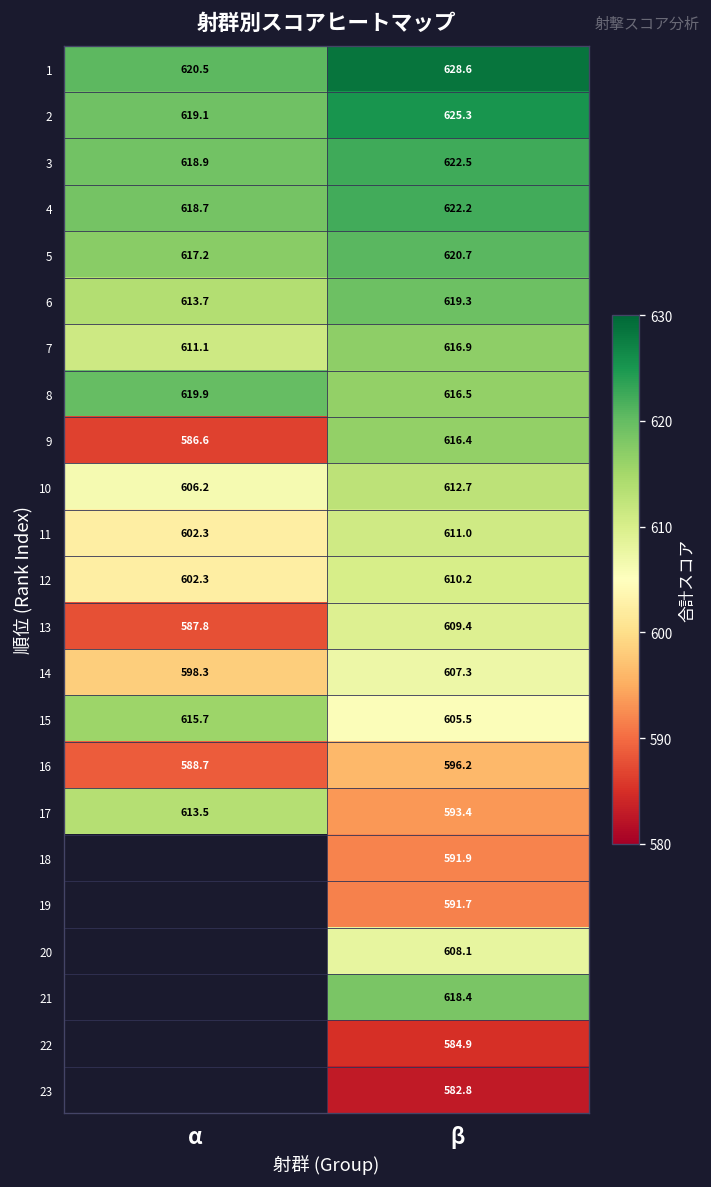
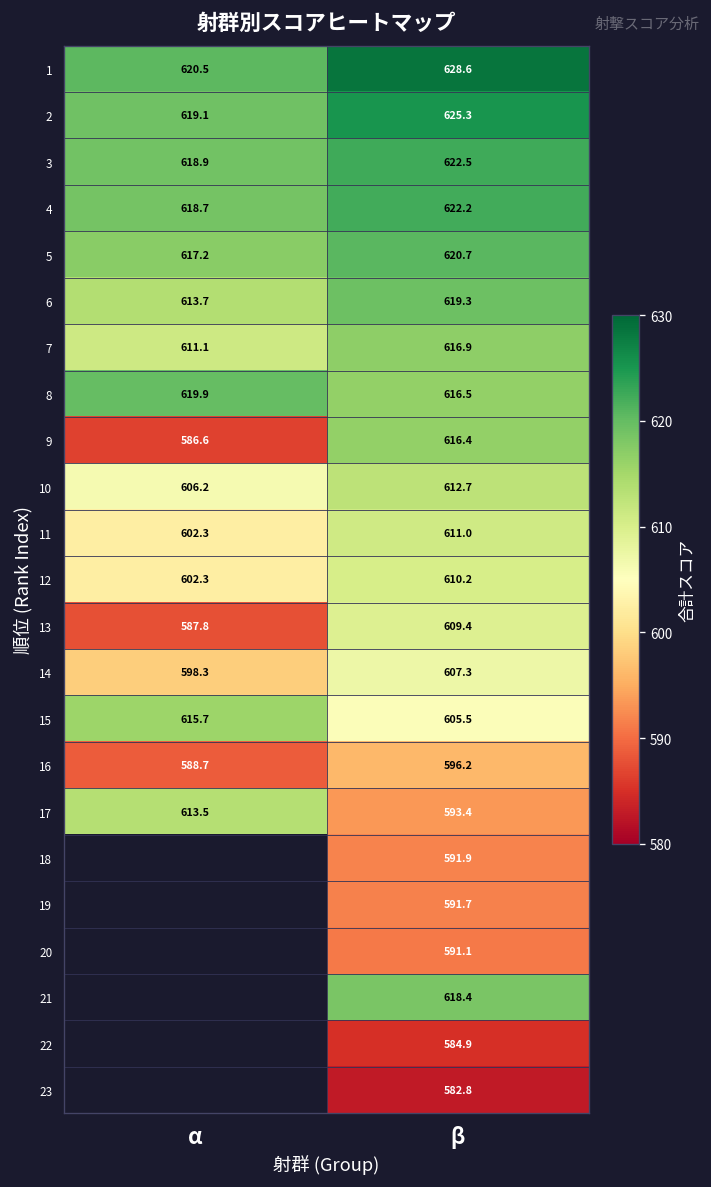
  {
    "1": {
      "α": 620.5,
      "β": 628.6
    },
    "2": {
      "α": 619.1,
      "β": 625.3
    },
    "3": {
      "α": 618.9,
      "β": 622.5
    },
    "4": {
      "α": 618.7,
      "β": 622.2
    },
    "5": {
      "α": 617.2,
      "β": 620.7
    },
    "6": {
      "α": 613.7,
      "β": 619.3
    },
    "7": {
      "α": 611.1,
      "β": 616.9
    },
    "8": {
      "α": 619.9,
      "β": 616.5
    },
    "9": {
      "α": 586.6,
      "β": 616.4
    },
    "10": {
      "α": 606.2,
      "β": 612.7
    },
    "11": {
      "α": 602.3,
      "β": 611.0
    },
    "12": {
      "α": 602.3,
      "β": 610.2
    },
    "13": {
      "α": 587.8,
      "β": 609.4
    },
    "14": {
      "α": 598.3,
      "β": 607.3
    },
    "15": {
      "α": 615.7,
      "β": 605.5
    },
    "16": {
      "α": 588.7,
      "β": 596.2
    },
    "17": {
      "α": 613.5,
      "β": 593.4
    },
    "18": {
      "β": 591.9
    },
    "19": {
      "β": 591.7
    },
    "20": {
-     "β": 608.1
+     "β": 591.1
    },
    "21": {
      "β": 618.4
    },
    "22": {
      "β": 584.9
    },
    "23": {
      "β": 582.8
    }
  }
